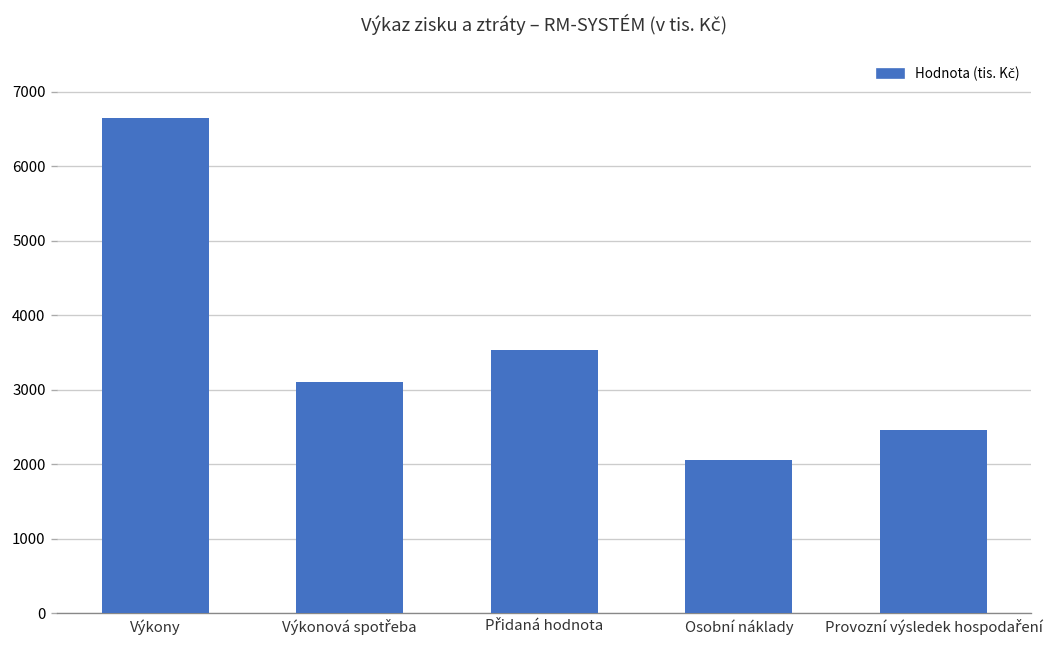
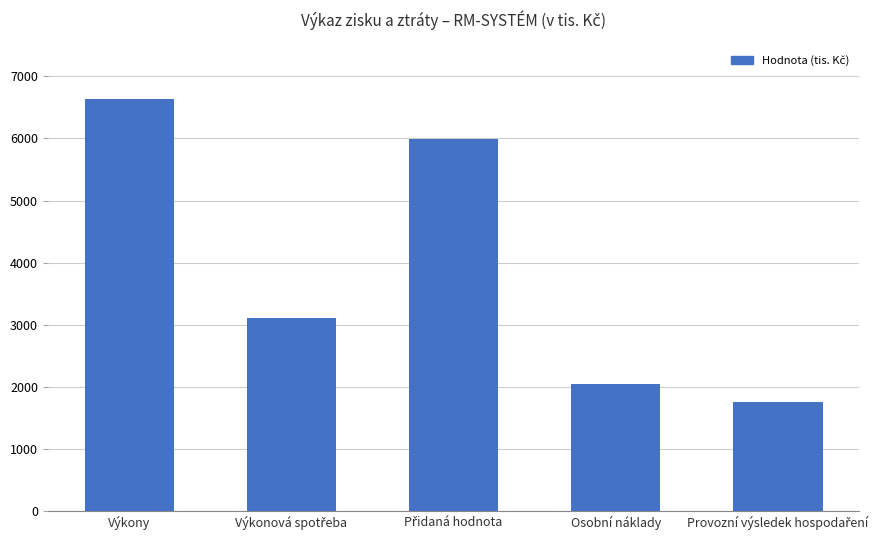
  {
    "Výkony": 6600,
    "Výkonová spotřeba": 3100,
-   "Přidaná hodnota": 3500,
+   "Přidaná hodnota": 6000,
    "Osobní náklady": 2100,
-   "Provozní výsledek hospodaření": 2500
+   "Provozní výsledek hospodaření": 1800
  }
